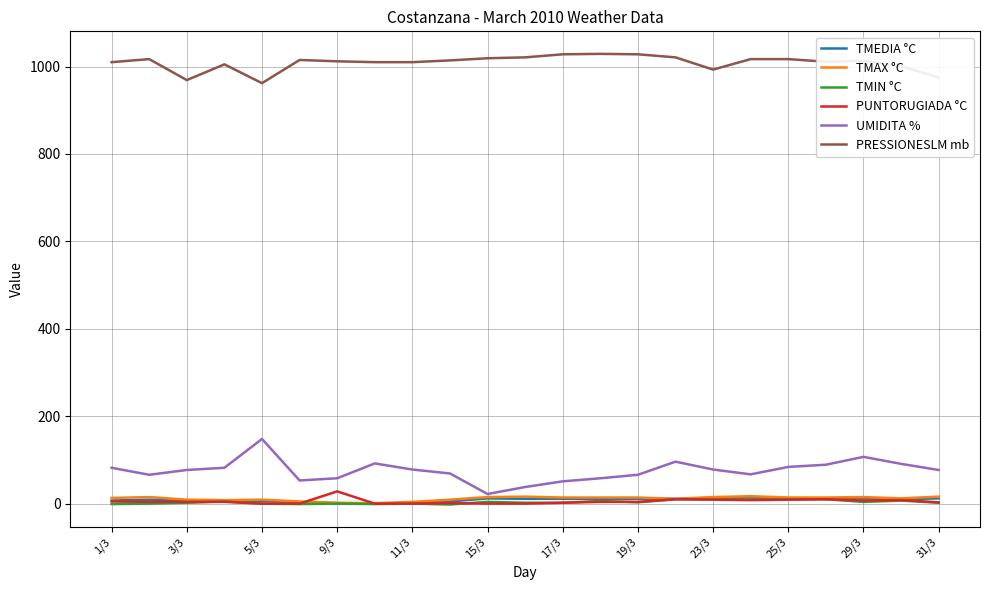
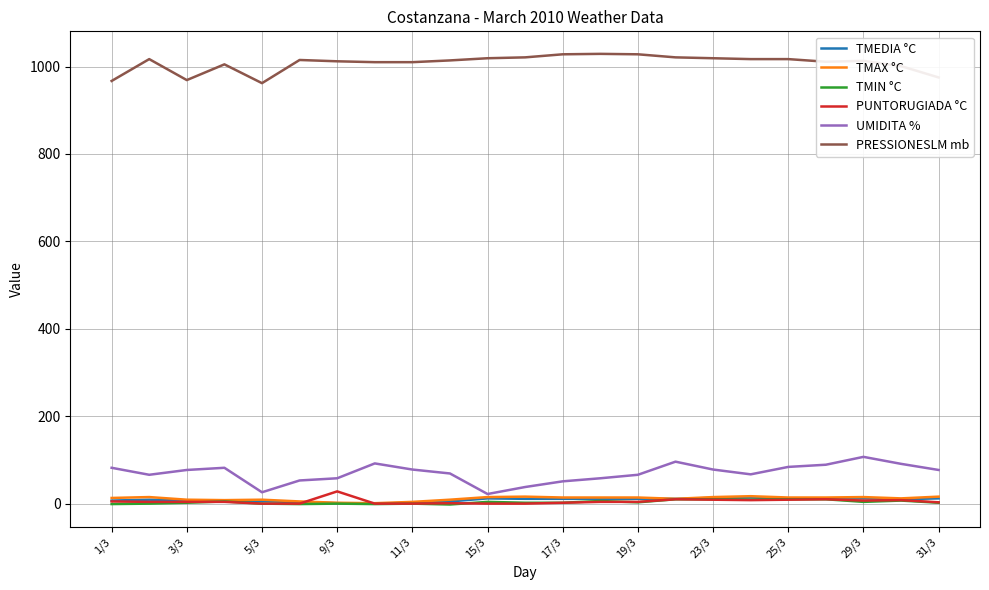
  {
    "TMAX °C": {
      "1/3": 10
    },
    "TMIN °C": {
      "1/3": 0
    },
    "PUNTORUGIADA °C": {
      "9/3": 30
    },
    "UMIDITA %": {
      "1/3": 80,
      "3/3": 80,
-     "5/3": 150,
+     "5/3": 30,
      "9/3": 60,
      "11/3": 80,
      "15/3": 20,
      "17/3": 50,
      "19/3": 70,
      "23/3": 80,
      "25/3": 80,
      "29/3": 110,
      "31/3": 80
    },
    "PRESSIONESLM mb": {
-     "1/3": 1010,
+     "1/3": 970,
      "3/3": 970,
      "5/3": 960,
      "9/3": 1010,
      "11/3": 1010,
      "15/3": 1020,
      "17/3": 1030,
      "19/3": 1030,
-     "23/3": 990,
+     "23/3": 1020,
      "25/3": 1020
    }
  }
